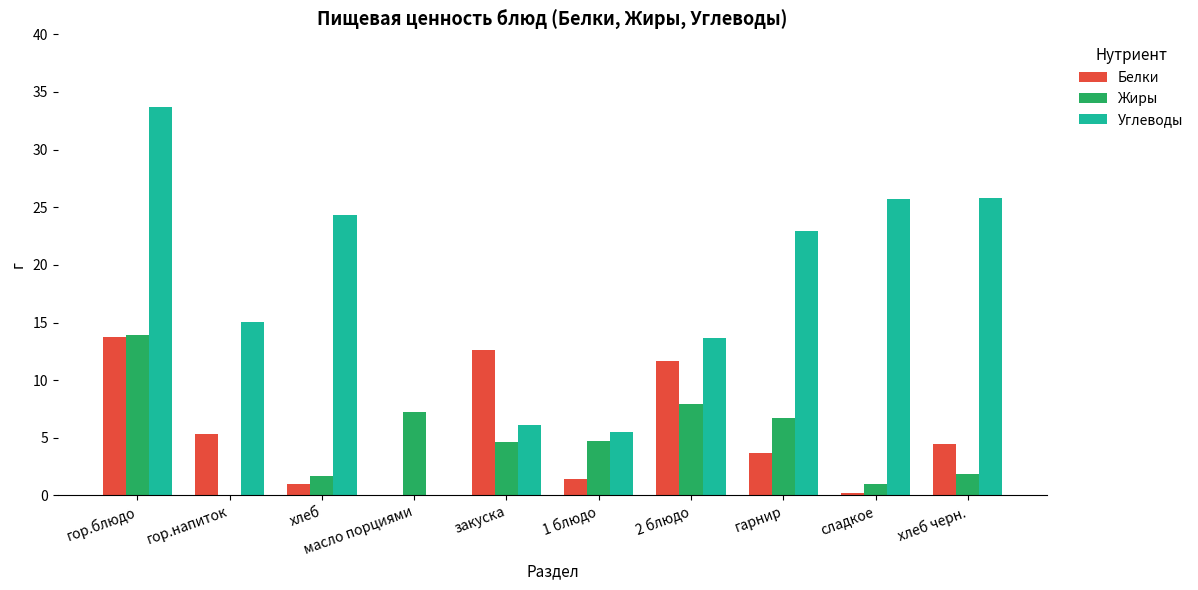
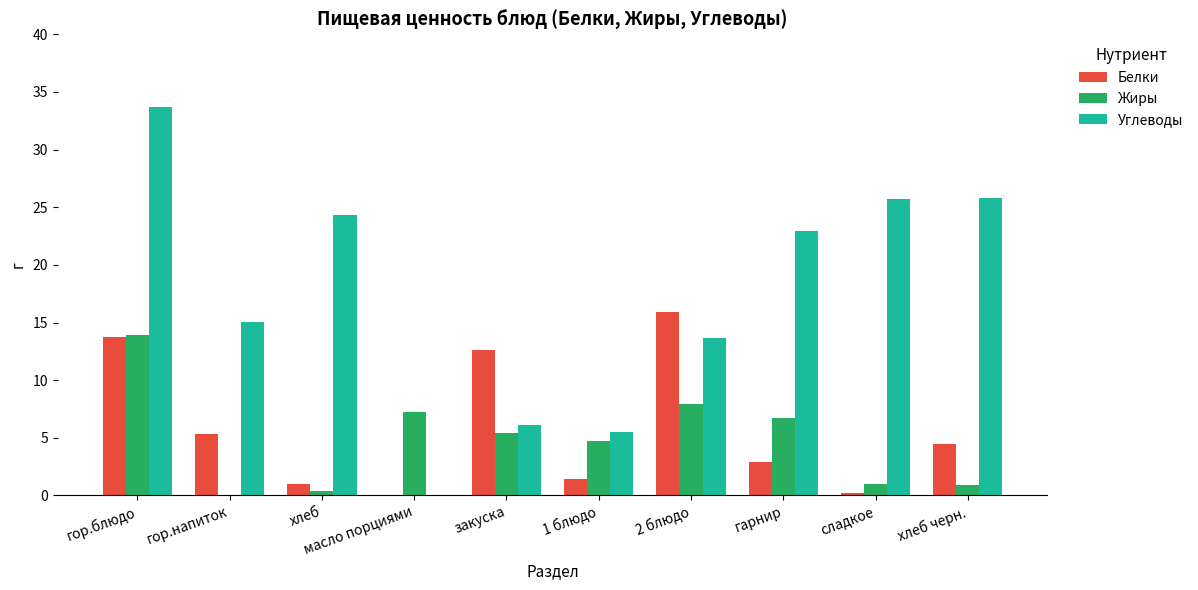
  {
    "Белки": {
      "гор.блюдо": 13.7,
      "гор.напиток": 5.3,
      "хлеб": 1.0,
      "закуска": 12.6,
      "1 блюдо": 1.5,
-     "2 блюдо": 11.7,
-     "гарнир": 3.7,
+     "2 блюдо": 15.9,
+     "гарнир": 2.9,
      "хлеб черн.": 4.5
    },
    "Жиры": {
      "гор.блюдо": 13.9,
-     "хлеб": 1.7,
+     "хлеб": 0.4,
      "масло порциями": 7.3,
-     "закуска": 4.7,
+     "закуска": 5.5,
      "1 блюдо": 4.8,
      "2 блюдо": 7.9,
      "гарнир": 6.7,
      "сладкое": 1.0,
-     "хлеб черн.": 1.9
+     "хлеб черн.": 0.9
    },
    "Углеводы": {
      "гор.блюдо": 33.7,
      "гор.напиток": 15.0,
      "хлеб": 24.3,
      "закуска": 6.1,
      "1 блюдо": 5.5,
      "2 блюдо": 13.7,
      "гарнир": 22.9,
      "сладкое": 25.7,
      "хлеб черн.": 25.8
    }
  }
